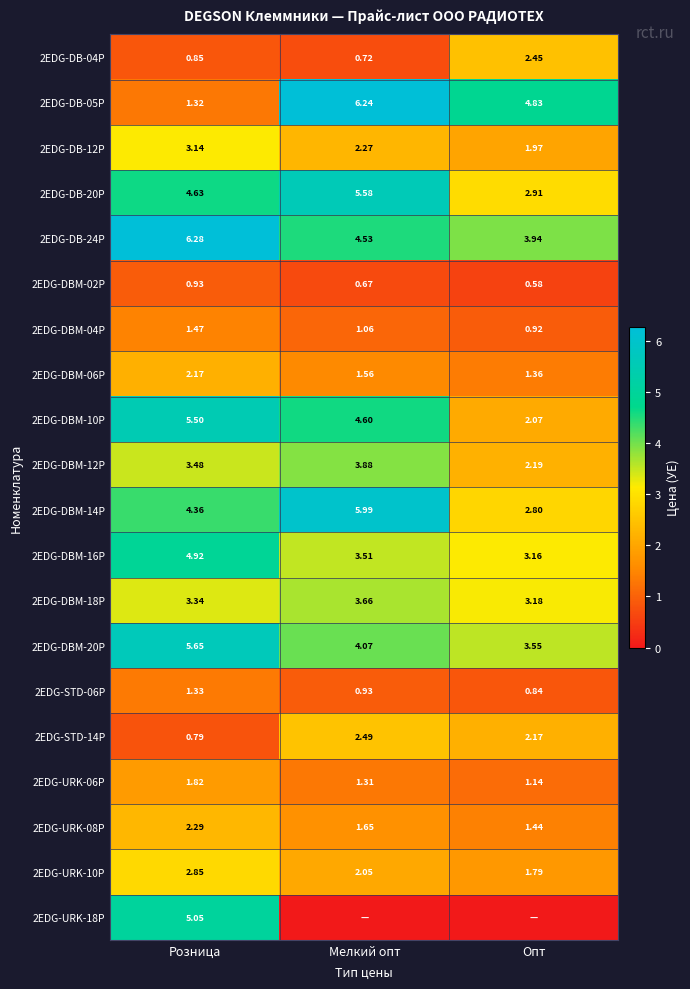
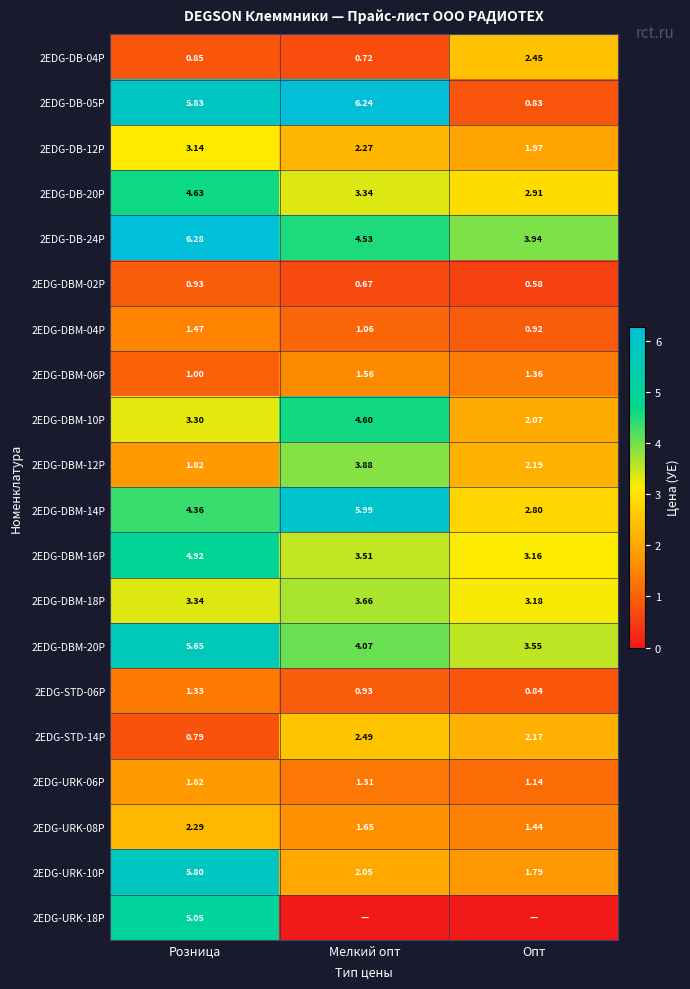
  {
    "2EDG-DB-04P": {
      "Розница": 0.85,
      "Мелкий опт": 0.72,
      "Опт": 2.45
    },
    "2EDG-DB-05P": {
-     "Розница": 1.32,
+     "Розница": 5.83,
      "Мелкий опт": 6.24,
-     "Опт": 4.83
+     "Опт": 0.83
    },
    "2EDG-DB-12P": {
      "Розница": 3.14,
      "Мелкий опт": 2.27,
      "Опт": 1.97
    },
    "2EDG-DB-20P": {
      "Розница": 4.63,
-     "Мелкий опт": 5.58,
+     "Мелкий опт": 3.34,
      "Опт": 2.91
    },
    "2EDG-DB-24P": {
      "Розница": 6.28,
      "Мелкий опт": 4.53,
      "Опт": 3.94
    },
    "2EDG-DBM-02P": {
      "Розница": 0.93,
      "Мелкий опт": 0.67,
      "Опт": 0.58
    },
    "2EDG-DBM-04P": {
      "Розница": 1.47,
      "Мелкий опт": 1.06,
      "Опт": 0.92
    },
    "2EDG-DBM-06P": {
-     "Розница": 2.17,
+     "Розница": 1.00,
      "Мелкий опт": 1.56,
      "Опт": 1.36
    },
    "2EDG-DBM-10P": {
-     "Розница": 5.50,
+     "Розница": 3.30,
      "Мелкий опт": 4.60,
      "Опт": 2.07
    },
    "2EDG-DBM-12P": {
-     "Розница": 3.48,
+     "Розница": 1.82,
      "Мелкий опт": 3.88,
      "Опт": 2.19
    },
    "2EDG-DBM-14P": {
      "Розница": 4.36,
      "Мелкий опт": 5.99,
      "Опт": 2.80
    },
    "2EDG-DBM-16P": {
      "Розница": 4.92,
      "Мелкий опт": 3.51,
      "Опт": 3.16
    },
    "2EDG-DBM-18P": {
      "Розница": 3.34,
      "Мелкий опт": 3.66,
      "Опт": 3.18
    },
    "2EDG-DBM-20P": {
      "Розница": 5.65,
      "Мелкий опт": 4.07,
      "Опт": 3.55
    },
    "2EDG-STD-06P": {
      "Розница": 1.33,
      "Мелкий опт": 0.93,
      "Опт": 0.84
    },
    "2EDG-STD-14P": {
      "Розница": 0.79,
      "Мелкий опт": 2.49,
      "Опт": 2.17
    },
    "2EDG-URK-06P": {
      "Розница": 1.82,
      "Мелкий опт": 1.31,
      "Опт": 1.14
    },
    "2EDG-URK-08P": {
      "Розница": 2.29,
      "Мелкий опт": 1.65,
      "Опт": 1.44
    },
    "2EDG-URK-10P": {
-     "Розница": 2.85,
+     "Розница": 5.80,
      "Мелкий опт": 2.05,
      "Опт": 1.79
    },
    "2EDG-URK-18P": {
      "Розница": 5.05
    }
  }
